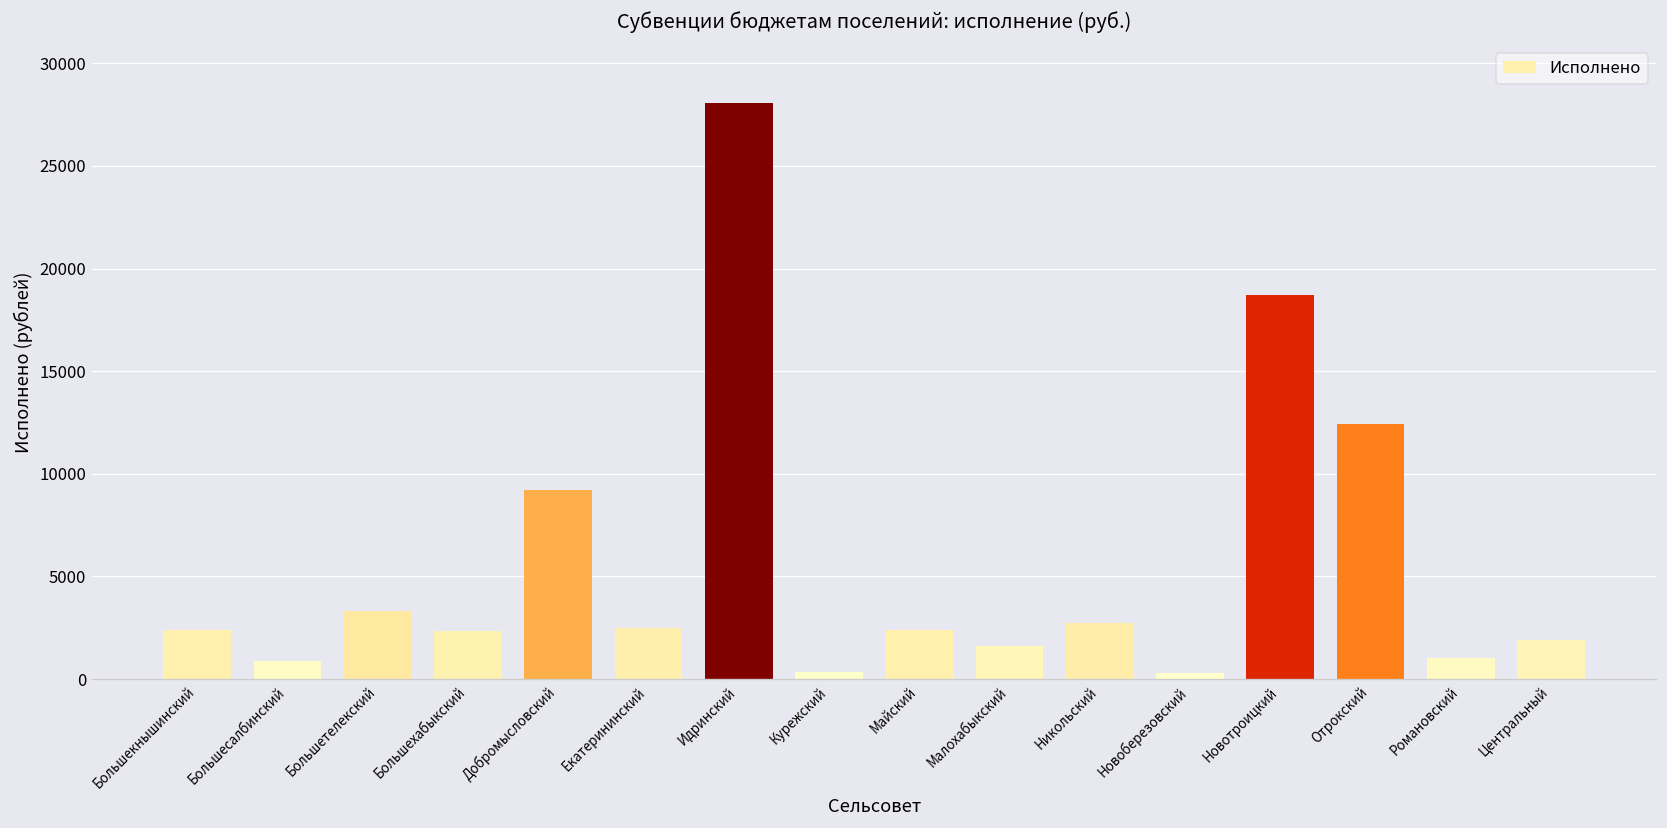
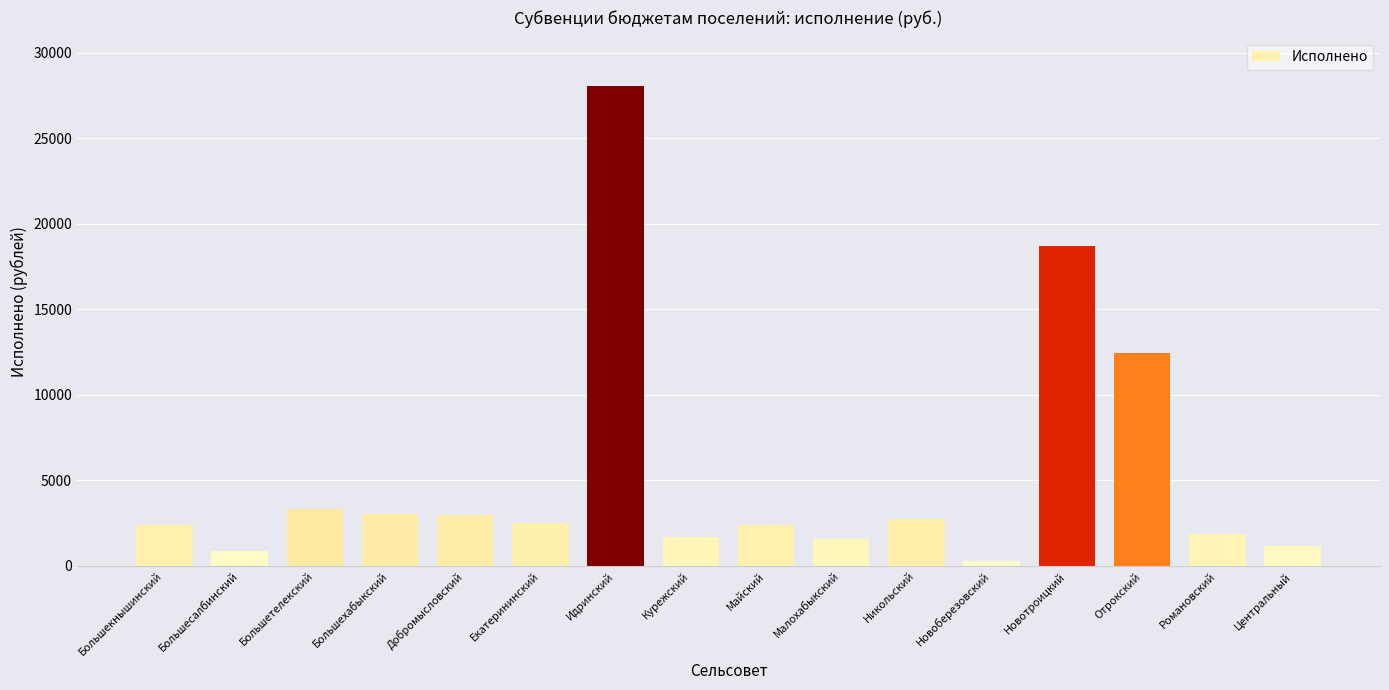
  {
    "Большекнышинский": 2400,
    "Большесалбинский": 900,
    "Большетелекский": 3300,
-   "Большехабыкский": 2300,
-   "Добромысловский": 9200,
+   "Большехабыкский": 3100,
+   "Добромысловский": 3000,
    "Екатерининский": 2500,
    "Идринский": 28100,
-   "Курежский": 400,
+   "Курежский": 1700,
    "Майский": 2400,
    "Малохабыкский": 1600,
    "Никольский": 2700,
    "Новоберезовский": 300,
    "Новотроицкий": 18700,
    "Отрокский": 12400,
-   "Романовский": 1000,
-   "Центральный": 1900
+   "Романовский": 1900,
+   "Центральный": 1200
  }
